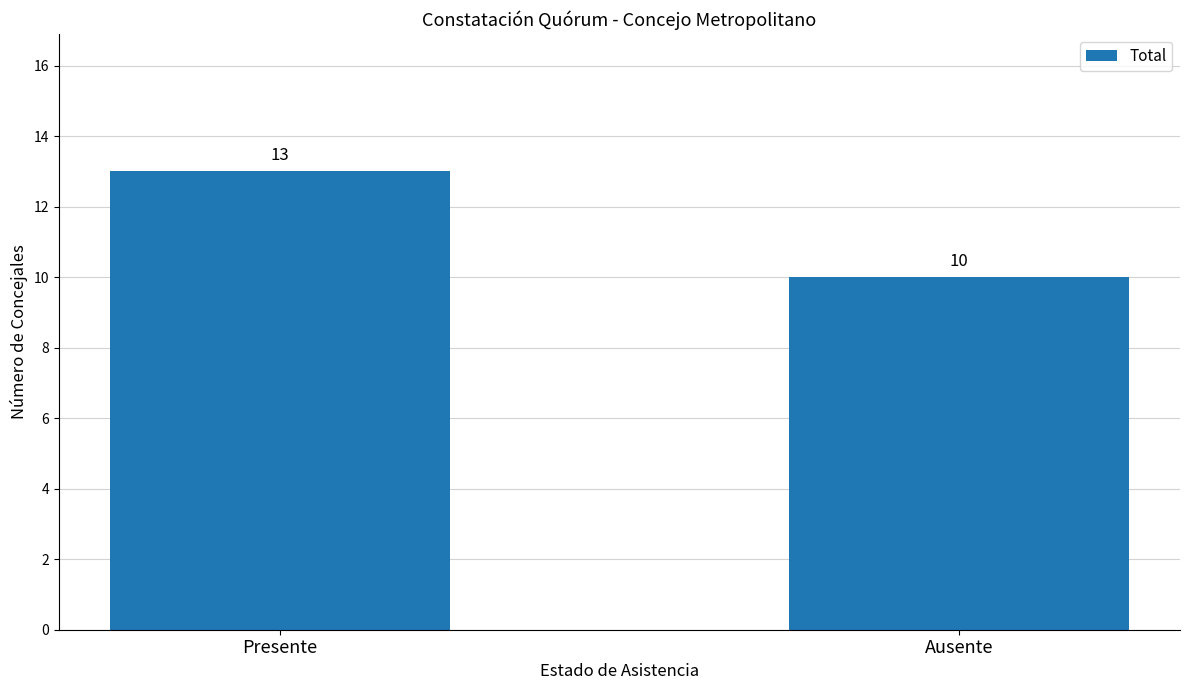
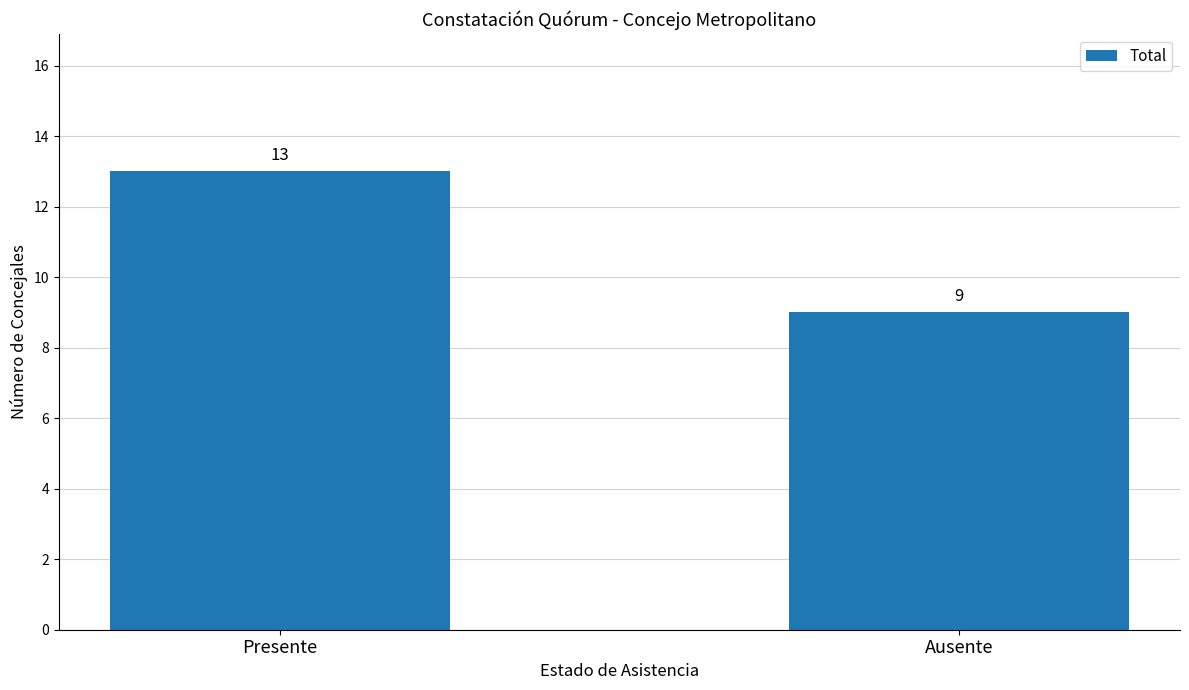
  {
    "Presente": 13,
-   "Ausente": 10
+   "Ausente": 9
  }
